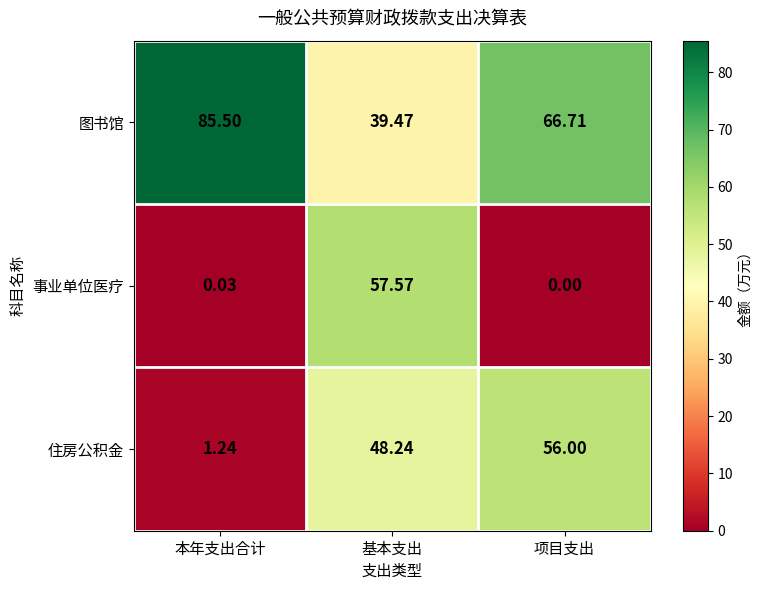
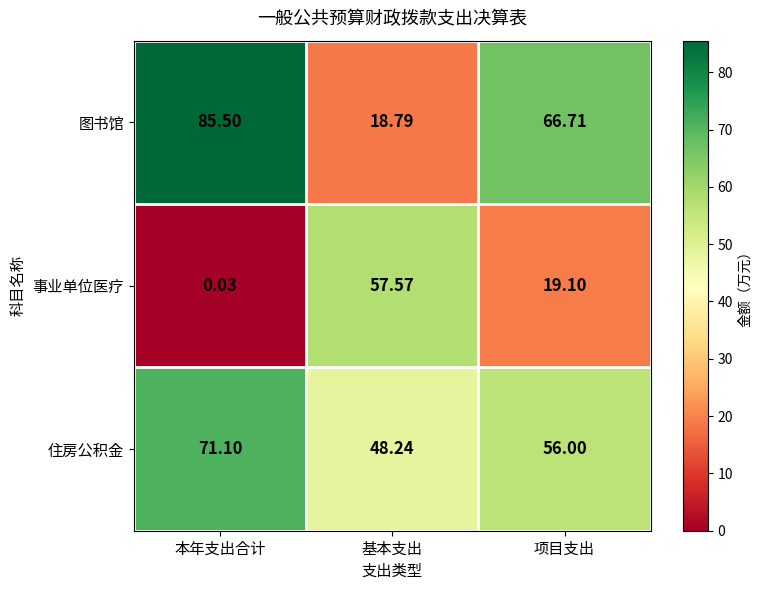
  {
    "图书馆": {
      "本年支出合计": 85.50,
-     "基本支出": 39.47,
+     "基本支出": 18.79,
      "项目支出": 66.71
    },
    "事业单位医疗": {
      "本年支出合计": 0.03,
      "基本支出": 57.57,
-     "项目支出": 0.00
+     "项目支出": 19.10
    },
    "住房公积金": {
-     "本年支出合计": 1.24,
+     "本年支出合计": 71.10,
      "基本支出": 48.24,
      "项目支出": 56.00
    }
  }
